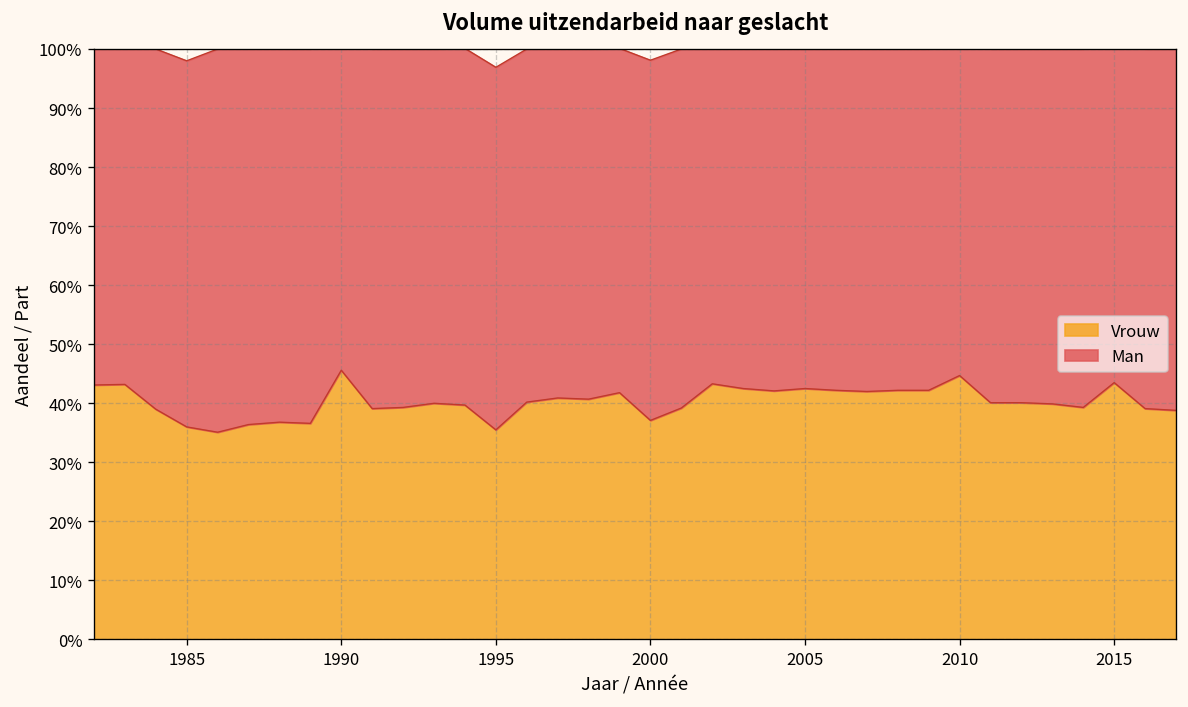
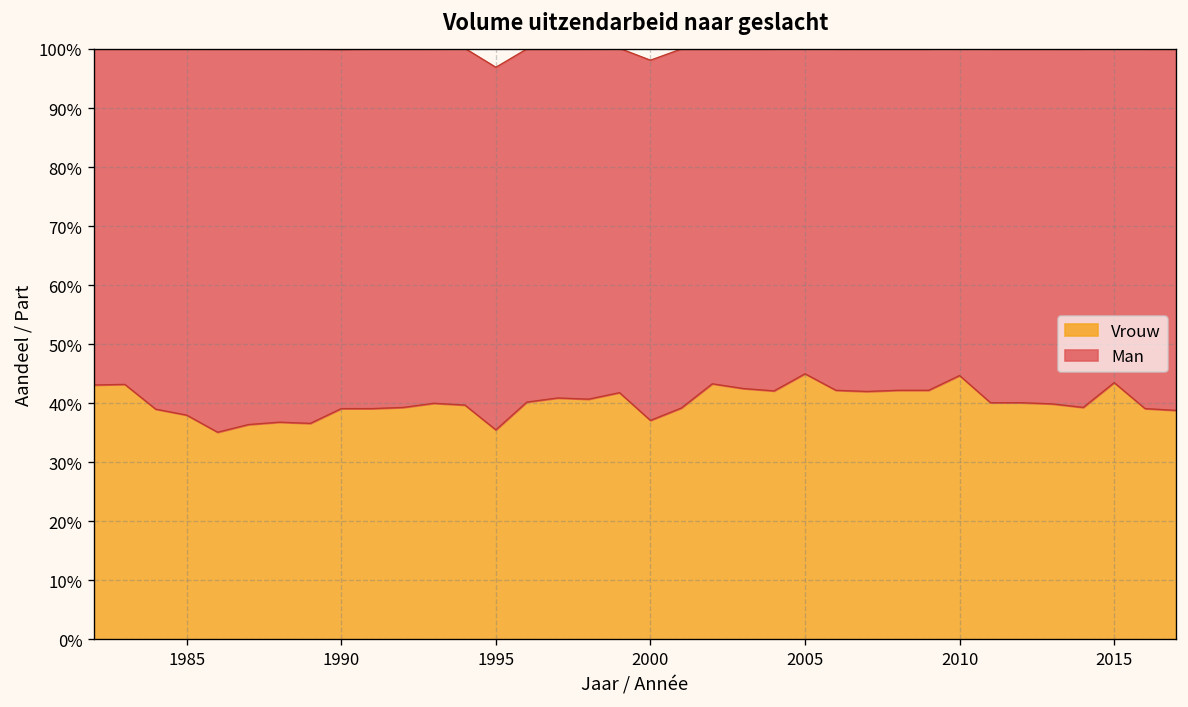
  {
    "Vrouw": {
-     "1985": "36%",
-     "1990": "46%",
+     "1985": "38%",
+     "1990": "39%",
      "1995": "36%",
      "2000": "37%",
-     "2005": "43%",
+     "2005": "45%",
      "2010": "45%",
      "2015": "44%"
    },
    "Man": {
      "1985": "62%",
      "1995": "61%",
      "2000": "61%"
    }
  }
